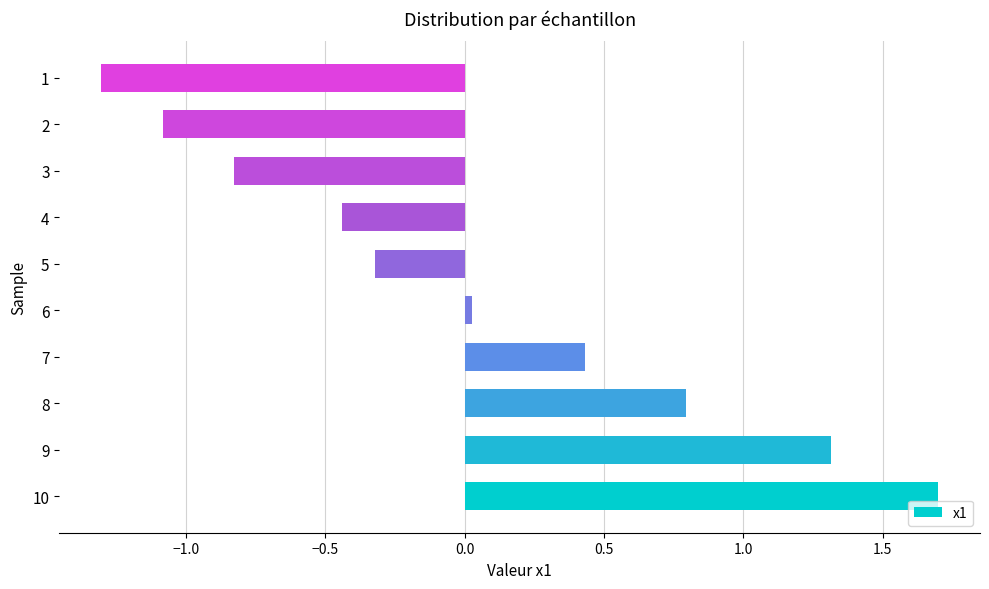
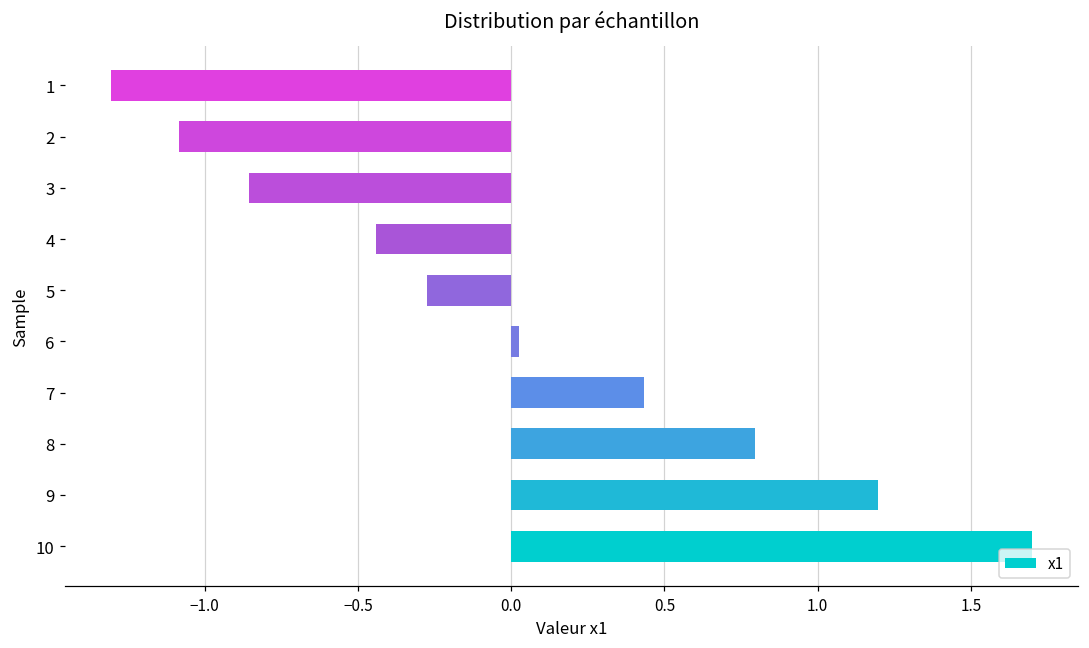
  {
    "1": -1.31,
    "2": -1.08,
-   "3": -0.83,
+   "3": -0.86,
    "4": -0.44,
-   "5": -0.32,
+   "5": -0.27,
    "6": 0.03,
    "7": 0.43,
    "8": 0.79,
-   "9": 1.31,
+   "9": 1.20,
    "10": 1.70
  }
